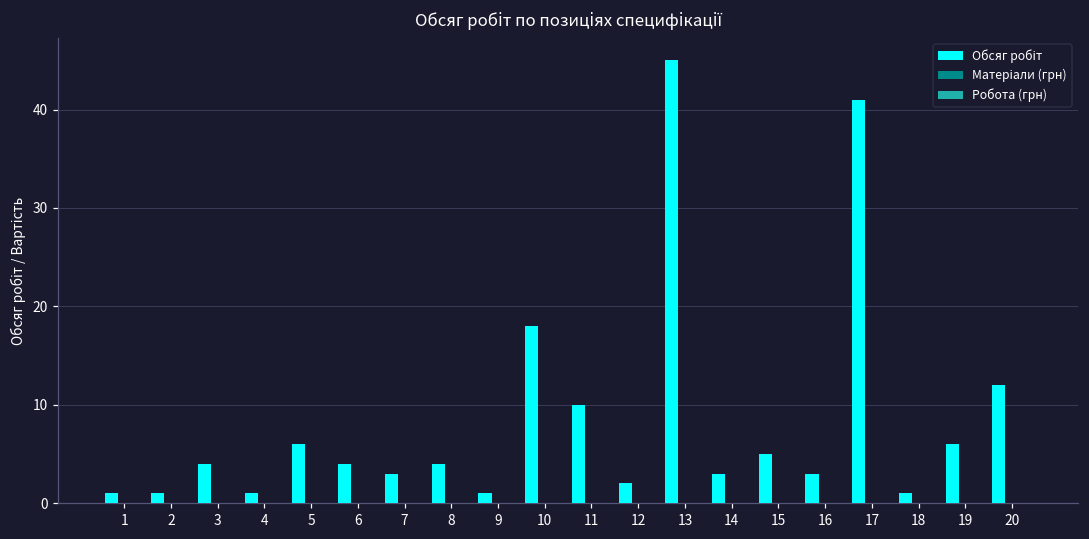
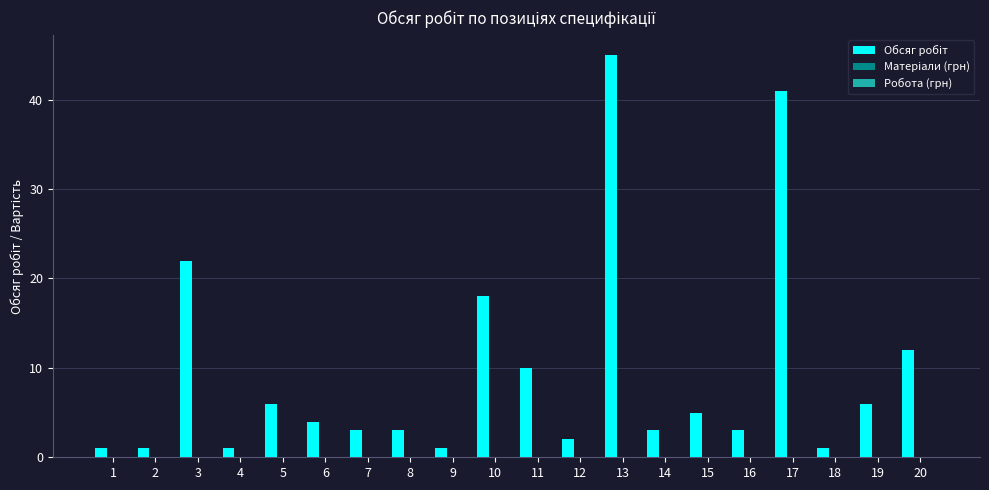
  {
    "Обсяг робіт": {
      "1": 1,
      "2": 1,
-     "3": 4,
+     "3": 22,
      "4": 1,
      "5": 6,
      "6": 4,
      "7": 3,
-     "8": 4,
+     "8": 3,
      "9": 1,
      "10": 18,
      "11": 10,
      "12": 2,
      "13": 45,
      "14": 3,
      "15": 5,
      "16": 3,
      "17": 41,
      "18": 1,
      "19": 6,
      "20": 12
    }
  }
